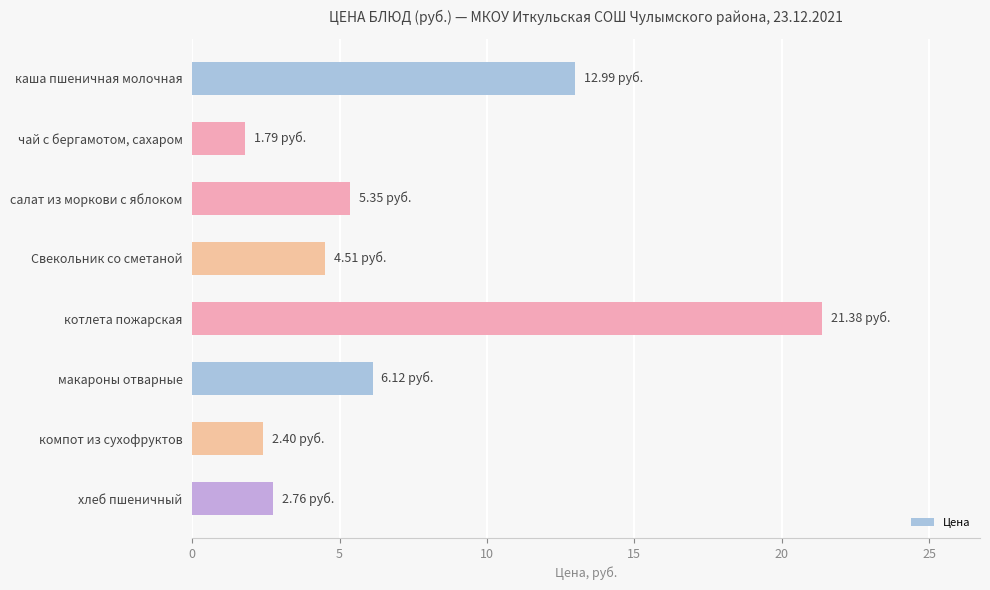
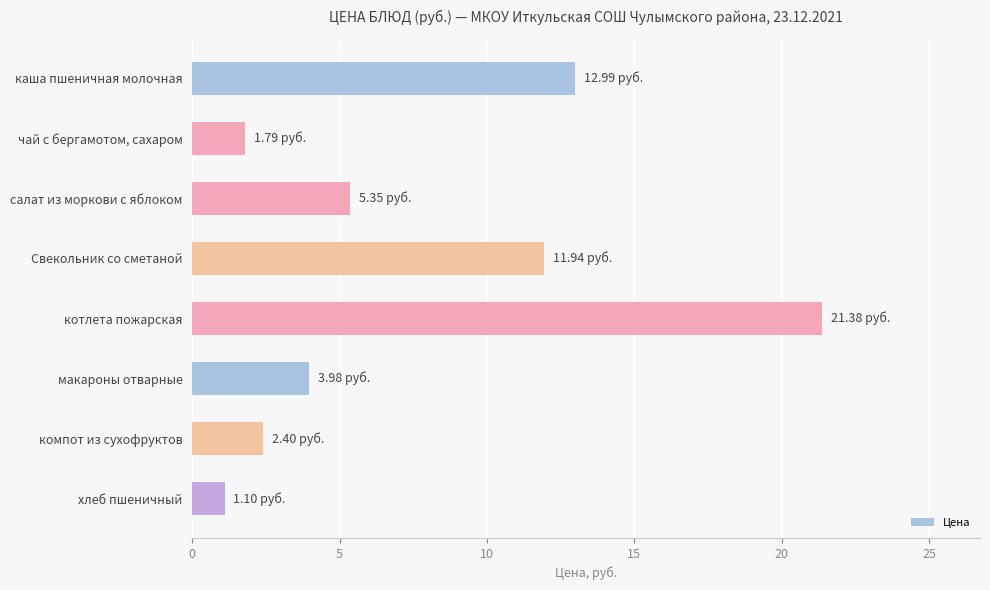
  {
    "каша пшеничная молочная": 12.99,
    "чай с бергамотом, сахаром": 1.79,
    "салат из моркови с яблоком": 5.35,
-   "Свекольник со сметаной": 4.51,
+   "Свекольник со сметаной": 11.94,
    "котлета пожарская": 21.38,
-   "макароны отварные": 6.12,
+   "макароны отварные": 3.98,
    "компот из сухофруктов": 2.40,
-   "хлеб пшеничный": 2.76
+   "хлеб пшеничный": 1.10
  }
